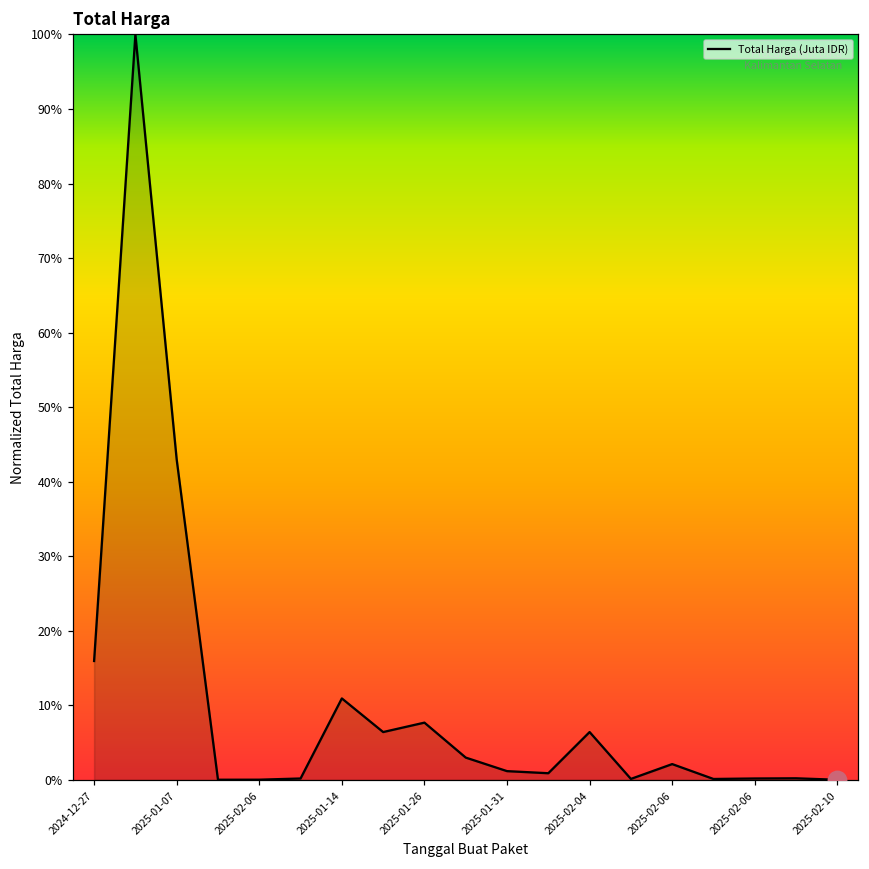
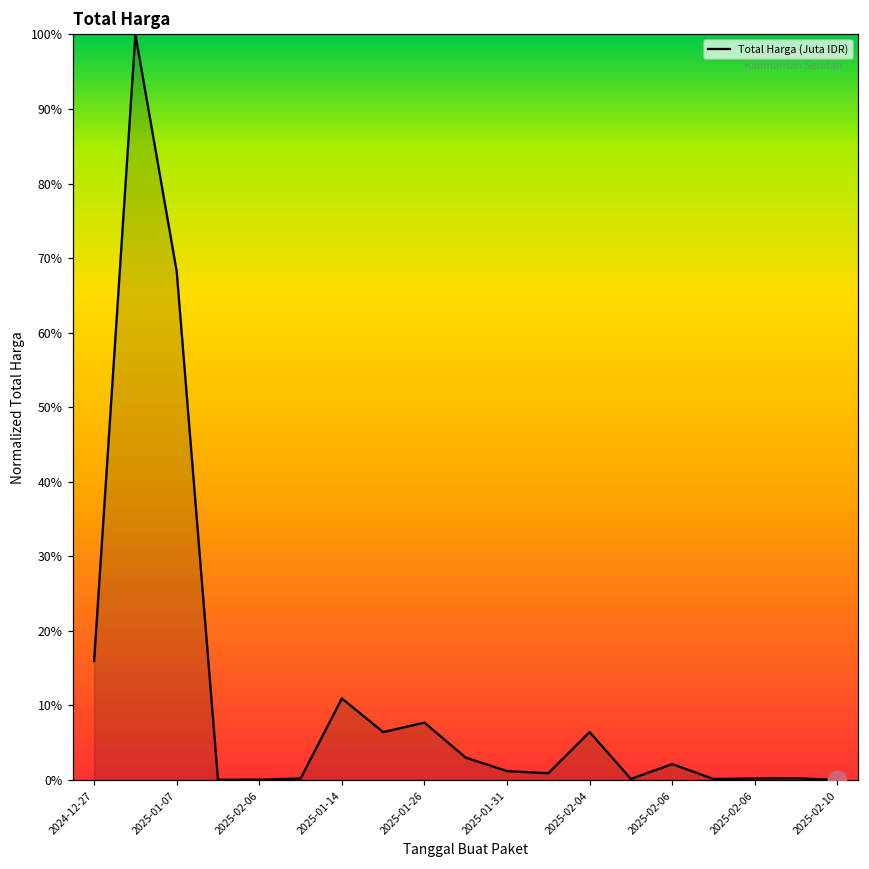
  {
    "Total Harga (Juta IDR)": {
      "2024-12-27": "16%",
-     "2025-01-07": "43%",
+     "2025-01-07": "68%",
      "2025-01-14": "11%",
      "2025-01-26": "8%",
      "2025-01-31": "1%"
    }
  }
